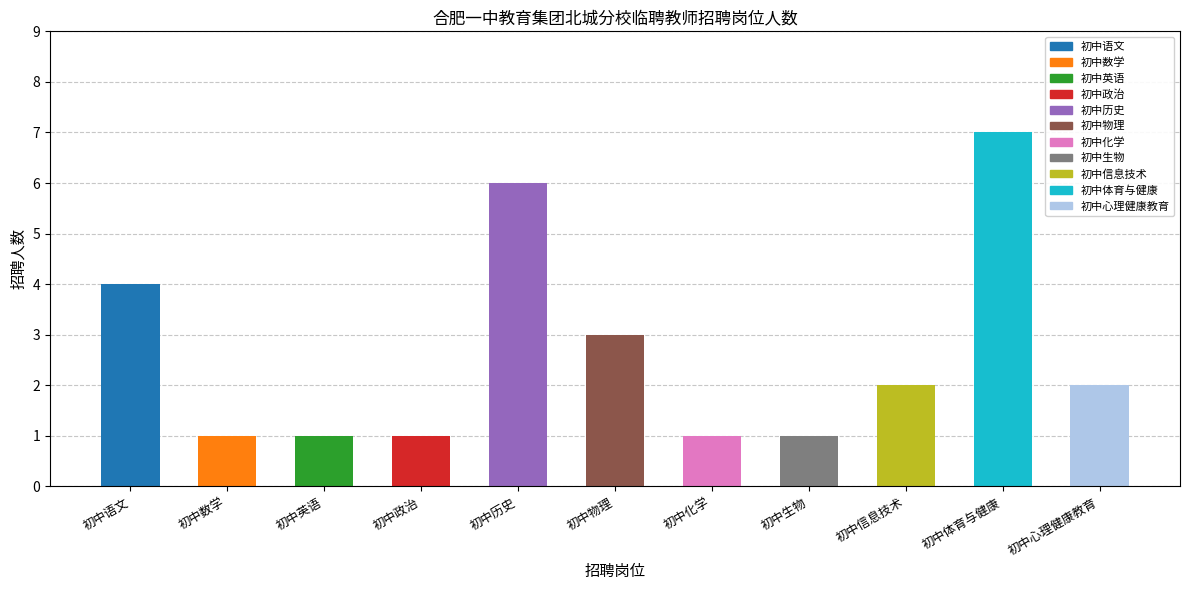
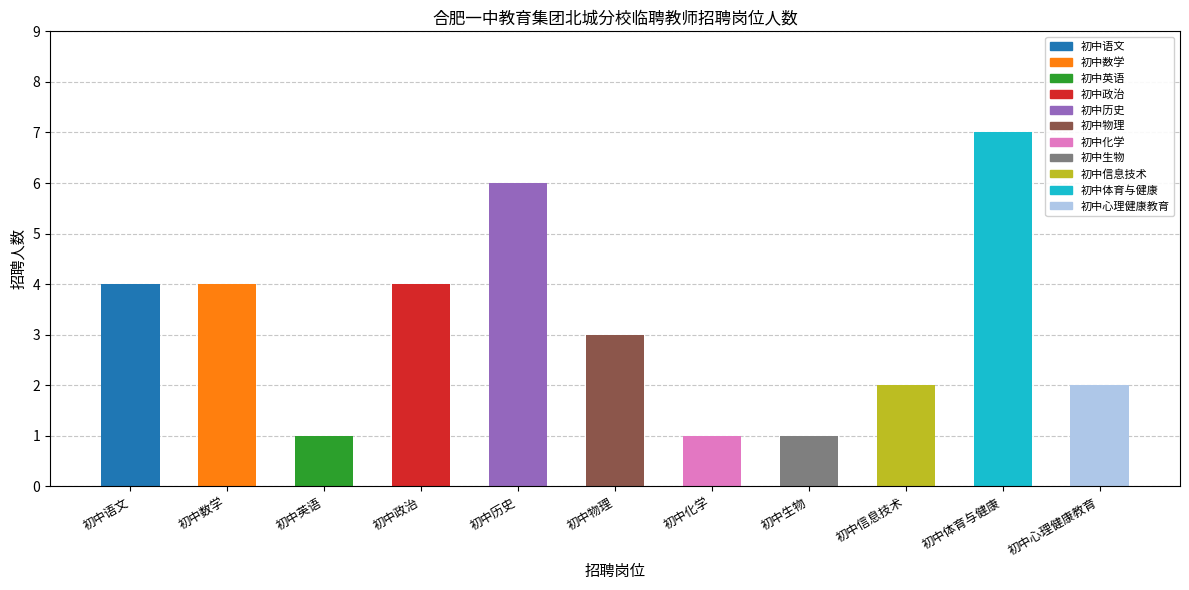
  {
    "初中数学": {
-     "初中数学": 1
+     "初中数学": 4
    },
    "初中英语": {
      "初中英语": 1
    },
    "初中政治": {
-     "初中政治": 1
+     "初中政治": 4
    },
    "初中历史": {
      "初中历史": 6
    },
    "初中物理": {
      "初中物理": 3
    },
    "初中化学": {
      "初中化学": 1
    },
    "初中生物": {
      "初中生物": 1
    },
    "初中信息技术": {
      "初中信息技术": 2
    },
    "初中体育与健康": {
      "初中体育与健康": 7
    },
    "初中心理健康教育": {
      "初中心理健康教育": 2
    }
  }
